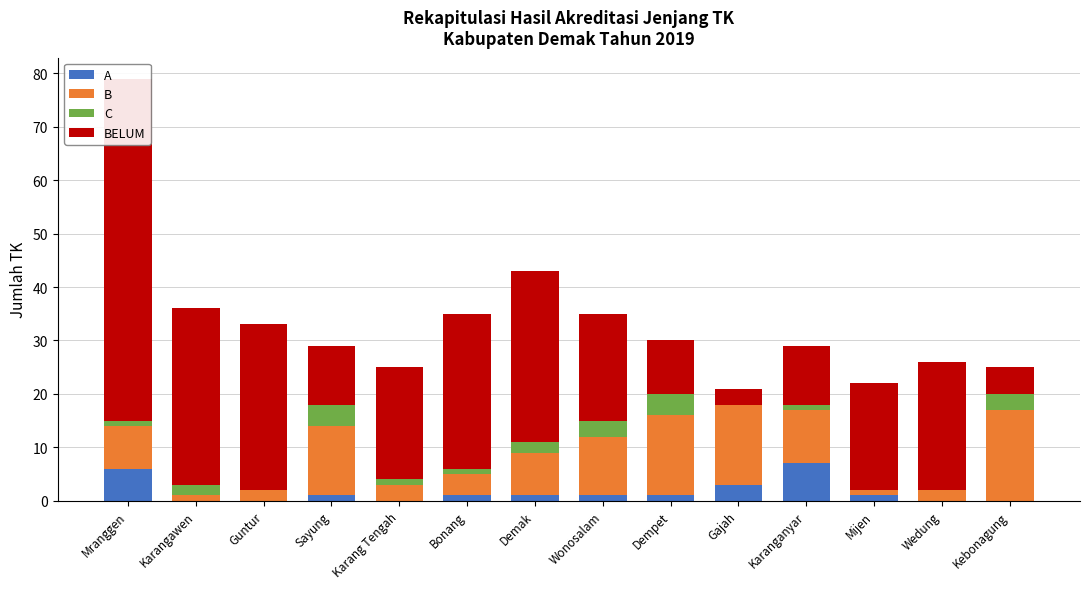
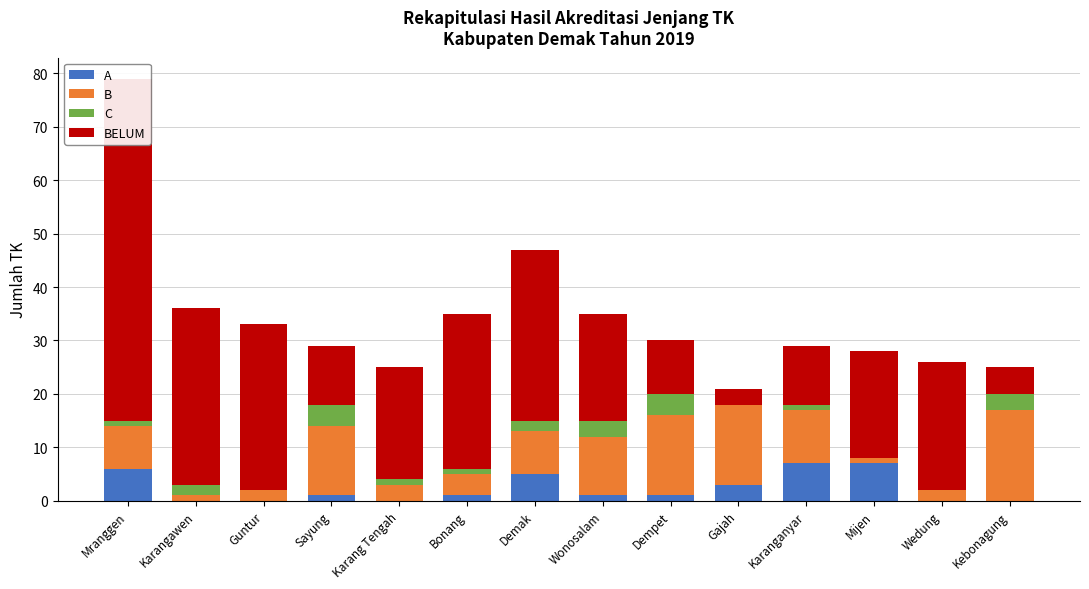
  {
    "A": {
      "Mranggen": 6,
      "Karangawen": 0,
      "Guntur": 0,
      "Sayung": 1,
      "Karang Tengah": 0,
      "Bonang": 1,
-     "Demak": 1,
+     "Demak": 5,
      "Wonosalam": 1,
      "Dempet": 1,
      "Gajah": 3,
      "Karanganyar": 7,
-     "Mijen": 1,
+     "Mijen": 7,
      "Wedung": 0,
      "Kebonagung": 0
    },
    "B": {
      "Mranggen": 8,
      "Karangawen": 1,
      "Guntur": 2,
      "Sayung": 13,
      "Karang Tengah": 3,
      "Bonang": 4,
      "Demak": 8,
      "Wonosalam": 11,
      "Dempet": 15,
      "Gajah": 15,
      "Karanganyar": 10,
      "Mijen": 1,
      "Wedung": 2,
      "Kebonagung": 17
    },
    "C": {
      "Mranggen": 1,
      "Karangawen": 2,
      "Guntur": 0,
      "Sayung": 4,
      "Karang Tengah": 1,
      "Bonang": 1,
      "Demak": 2,
      "Wonosalam": 3,
      "Dempet": 4,
      "Gajah": 0,
      "Karanganyar": 1,
      "Mijen": 0,
      "Wedung": 0,
      "Kebonagung": 3
    },
    "BELUM": {
      "Karangawen": 33,
      "Guntur": 31,
      "Sayung": 11,
      "Karang Tengah": 21,
      "Bonang": 29,
      "Demak": 32,
      "Wonosalam": 20,
      "Dempet": 10,
      "Gajah": 3,
      "Karanganyar": 11,
      "Mijen": 20,
      "Wedung": 24,
      "Kebonagung": 5
    }
  }
